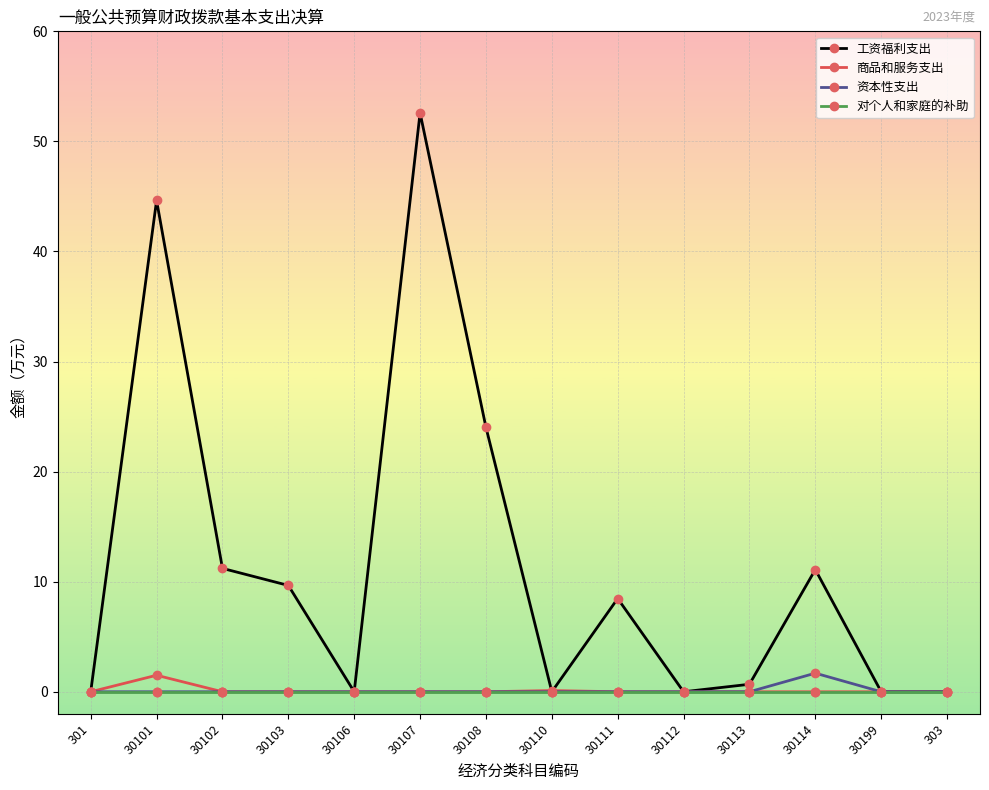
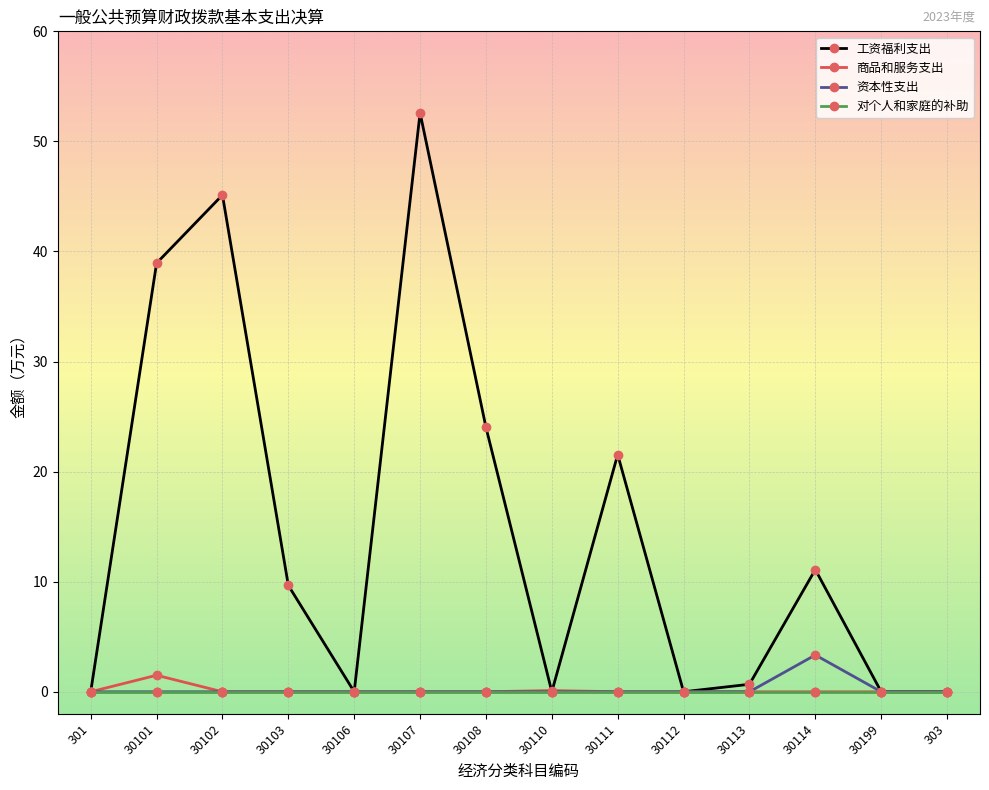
  {
    "工资福利支出": {
-     "30101": 44.6,
-     "30102": 11.2,
+     "30101": 38.9,
+     "30102": 45.1,
      "30103": 9.7,
      "30107": 52.6,
      "30108": 24.0,
-     "30111": 8.5,
+     "30111": 21.6,
      "30113": 0.7,
      "30114": 11.1
    },
    "商品和服务支出": {
      "30101": 1.5
    },
    "资本性支出": {
-     "30114": 1.7
+     "30114": 3.3
    }
  }
